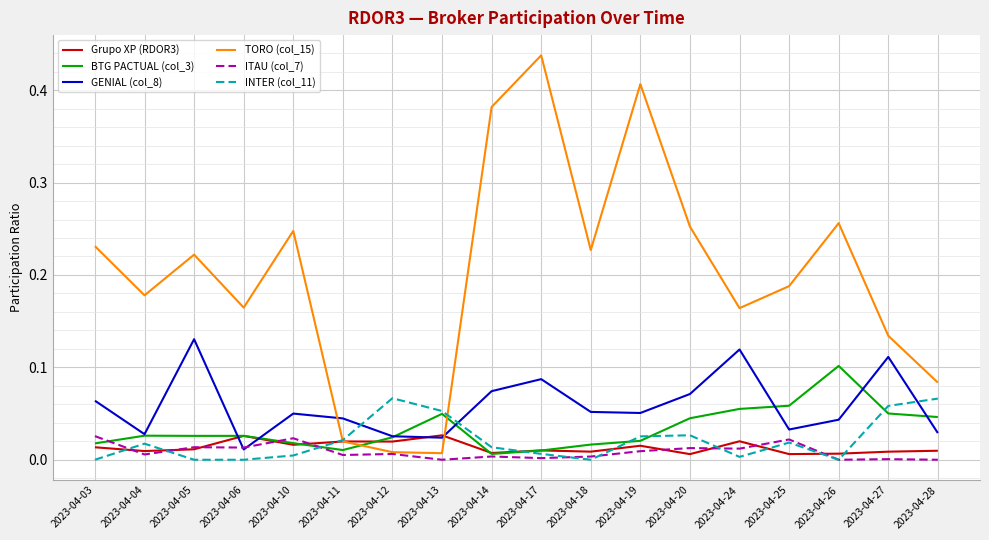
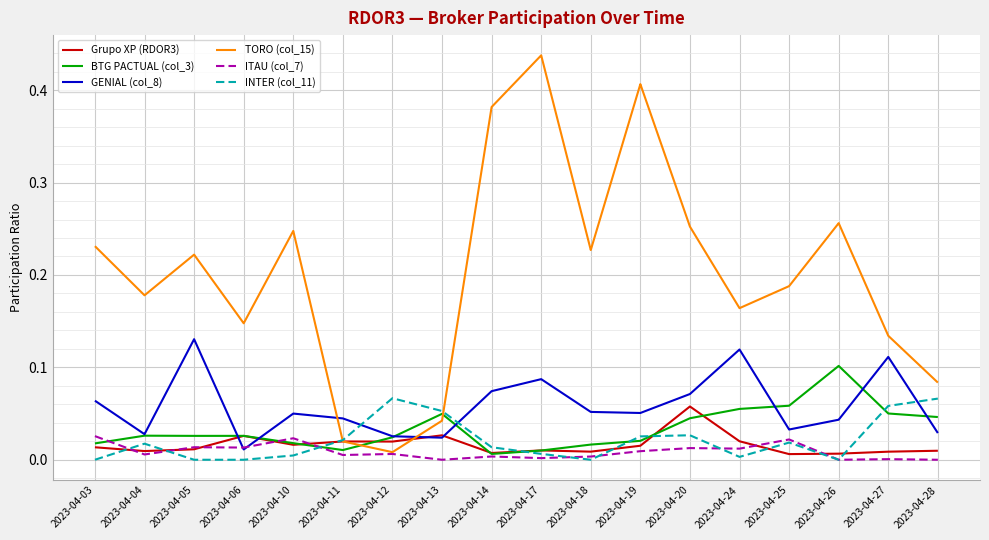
  {
    "Grupo XP (RDOR3)": {
      "2023-04-03": 0.01,
      "2023-04-04": 0.01,
      "2023-04-12": 0.02,
      "2023-04-18": 0.01,
      "2023-04-19": 0.02,
-     "2023-04-20": 0.01,
+     "2023-04-20": 0.06,
      "2023-04-24": 0.02,
      "2023-04-25": 0.01,
      "2023-04-26": 0.01,
      "2023-04-27": 0.01,
      "2023-04-28": 0.01
    },
    "BTG PACTUAL (col_3)": {
      "2023-04-03": 0.02,
      "2023-04-05": 0.03,
      "2023-04-11": 0.01,
      "2023-04-13": 0.05,
      "2023-04-18": 0.02,
      "2023-04-19": 0.02,
      "2023-04-20": 0.04,
      "2023-04-24": 0.06,
      "2023-04-25": 0.06,
      "2023-04-26": 0.10,
      "2023-04-27": 0.05,
      "2023-04-28": 0.05
    },
    "GENIAL (col_8)": {
      "2023-04-03": 0.06,
      "2023-04-05": 0.13,
      "2023-04-10": 0.05,
      "2023-04-11": 0.04,
      "2023-04-14": 0.07,
      "2023-04-17": 0.09,
      "2023-04-18": 0.05,
      "2023-04-19": 0.05,
      "2023-04-20": 0.07,
      "2023-04-24": 0.12,
      "2023-04-25": 0.03,
      "2023-04-26": 0.04,
      "2023-04-27": 0.11,
      "2023-04-28": 0.03
    },
    "TORO (col_15)": {
      "2023-04-03": 0.23,
      "2023-04-04": 0.18,
      "2023-04-05": 0.22,
-     "2023-04-06": 0.16,
+     "2023-04-06": 0.15,
      "2023-04-10": 0.25,
-     "2023-04-13": 0.01,
+     "2023-04-13": 0.04,
      "2023-04-14": 0.38,
      "2023-04-17": 0.44,
      "2023-04-18": 0.23,
      "2023-04-19": 0.41,
      "2023-04-20": 0.25,
      "2023-04-24": 0.16,
      "2023-04-25": 0.19,
      "2023-04-26": 0.26,
      "2023-04-27": 0.13,
      "2023-04-28": 0.08
    },
    "ITAU (col_7)": {
      "2023-04-03": 0.03,
      "2023-04-04": 0.01,
      "2023-04-10": 0.02,
      "2023-04-11": 0.01,
      "2023-04-13": 0.00,
      "2023-04-14": 0.00,
      "2023-04-17": 0.00,
      "2023-04-18": 0.00,
      "2023-04-19": 0.01,
      "2023-04-20": 0.01,
      "2023-04-24": 0.01,
      "2023-04-25": 0.02,
      "2023-04-27": 0.00,
      "2023-04-28": 0.00
    },
    "INTER (col_11)": {
      "2023-04-03": 0.00,
      "2023-04-04": 0.02,
      "2023-04-05": 0.00,
      "2023-04-06": 0.00,
      "2023-04-10": 0.00,
      "2023-04-12": 0.07,
      "2023-04-13": 0.05,
      "2023-04-14": 0.01,
      "2023-04-17": 0.01,
      "2023-04-18": 0.00,
      "2023-04-19": 0.03,
      "2023-04-20": 0.03,
      "2023-04-24": 0.00,
      "2023-04-25": 0.02,
      "2023-04-27": 0.06,
      "2023-04-28": 0.07
    }
  }
